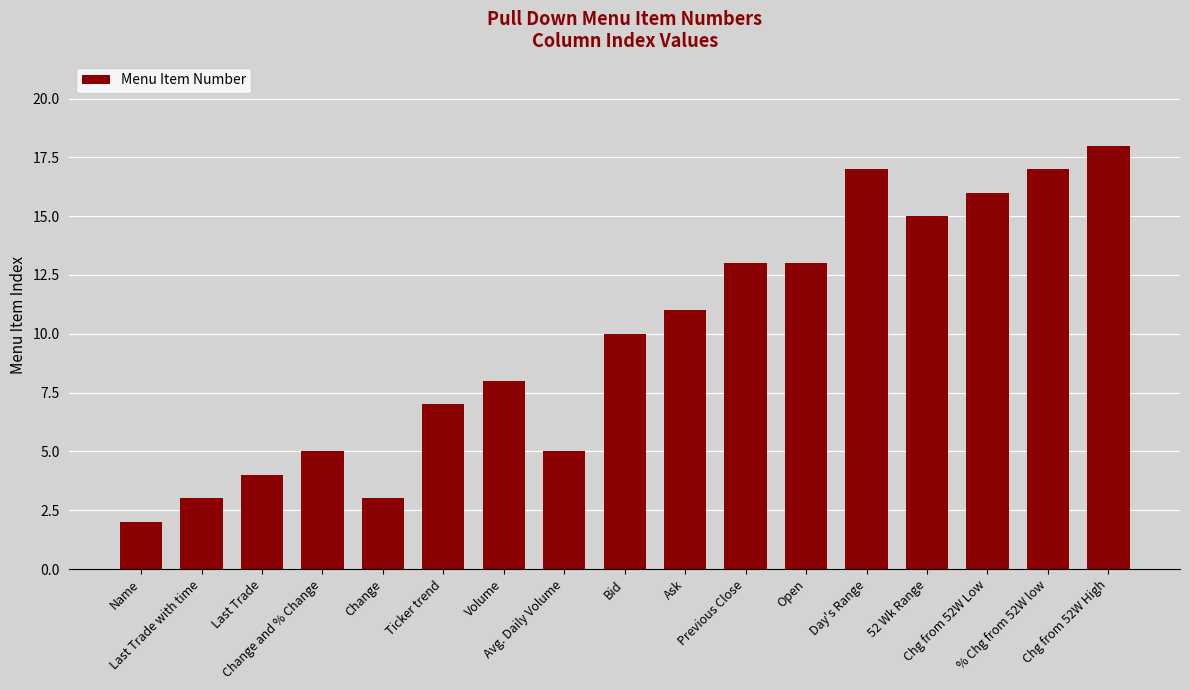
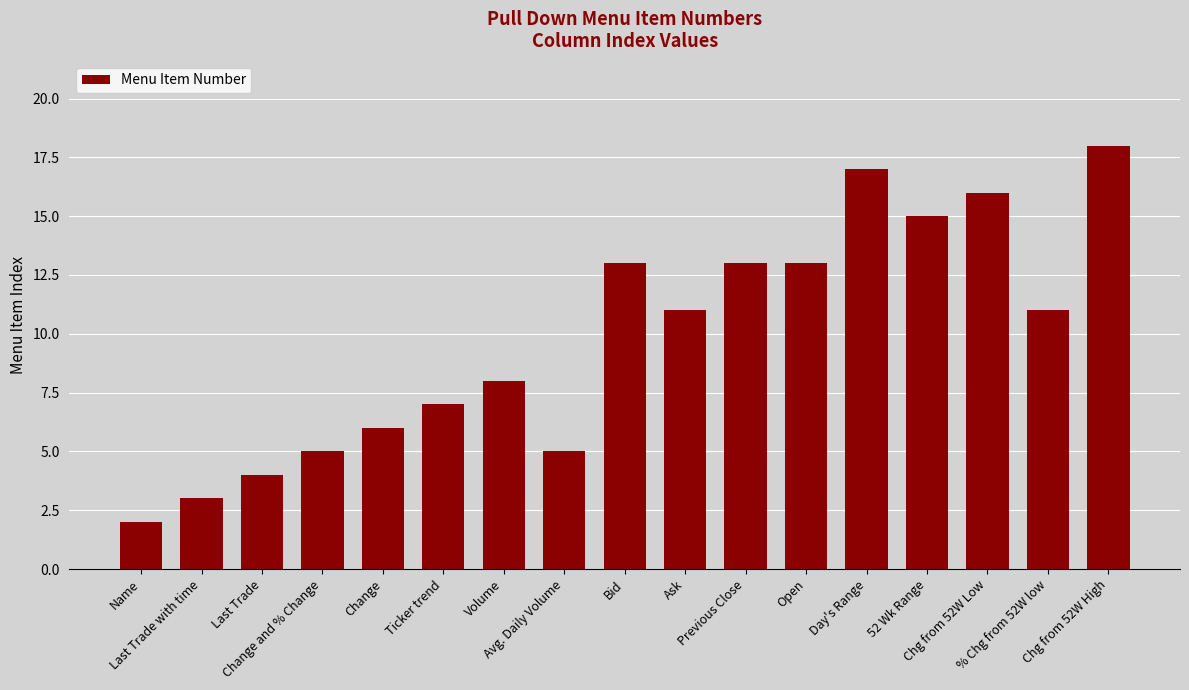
  {
    "Name": 2,
    "Last Trade with time": 3,
    "Last Trade": 4,
    "Change and % Change": 5,
-   "Change": 3,
+   "Change": 6,
    "Ticker trend": 7,
    "Volume": 8,
    "Avg. Daily Volume": 5,
-   "Bid": 10,
+   "Bid": 13,
    "Ask": 11,
    "Previous Close": 13,
    "Open": 13,
    "Day's Range": 17,
    "52 Wk Range": 15,
    "Chg from 52W Low": 16,
-   "% Chg from 52W low": 17,
+   "% Chg from 52W low": 11,
    "Chg from 52W High": 18
  }
